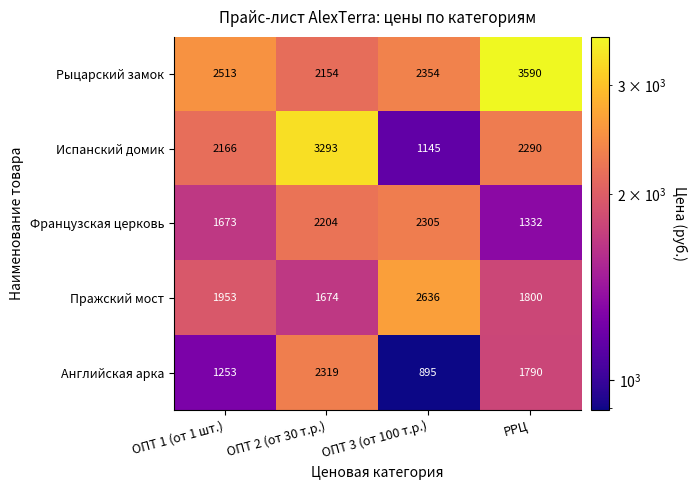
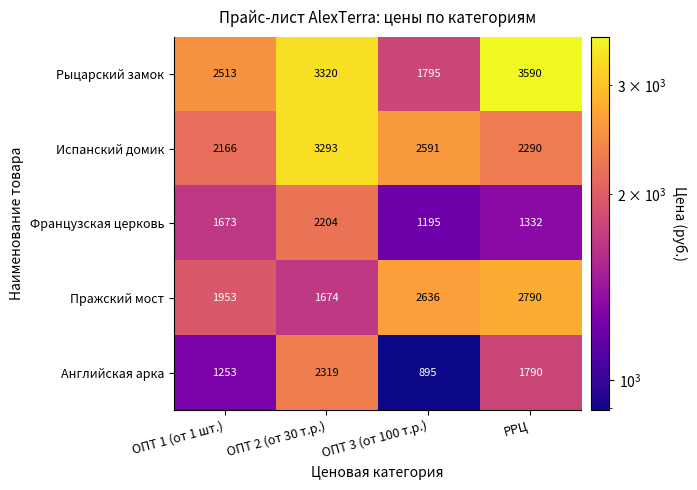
  {
    "Рыцарский замок": {
      "ОПТ 1 (от 1 шт.)": 2513,
-     "ОПТ 2 (от 30 т.р.)": 2154,
-     "ОПТ 3 (от 100 т.р.)": 2354,
+     "ОПТ 2 (от 30 т.р.)": 3320,
+     "ОПТ 3 (от 100 т.р.)": 1795,
      "РРЦ": 3590
    },
    "Испанский домик": {
      "ОПТ 1 (от 1 шт.)": 2166,
      "ОПТ 2 (от 30 т.р.)": 3293,
-     "ОПТ 3 (от 100 т.р.)": 1145,
+     "ОПТ 3 (от 100 т.р.)": 2591,
      "РРЦ": 2290
    },
    "Французская церковь": {
      "ОПТ 1 (от 1 шт.)": 1673,
      "ОПТ 2 (от 30 т.р.)": 2204,
-     "ОПТ 3 (от 100 т.р.)": 2305,
+     "ОПТ 3 (от 100 т.р.)": 1195,
      "РРЦ": 1332
    },
    "Пражский мост": {
      "ОПТ 1 (от 1 шт.)": 1953,
      "ОПТ 2 (от 30 т.р.)": 1674,
      "ОПТ 3 (от 100 т.р.)": 2636,
-     "РРЦ": 1800
+     "РРЦ": 2790
    },
    "Английская арка": {
      "ОПТ 1 (от 1 шт.)": 1253,
      "ОПТ 2 (от 30 т.р.)": 2319,
      "ОПТ 3 (от 100 т.р.)": 895,
      "РРЦ": 1790
    }
  }
